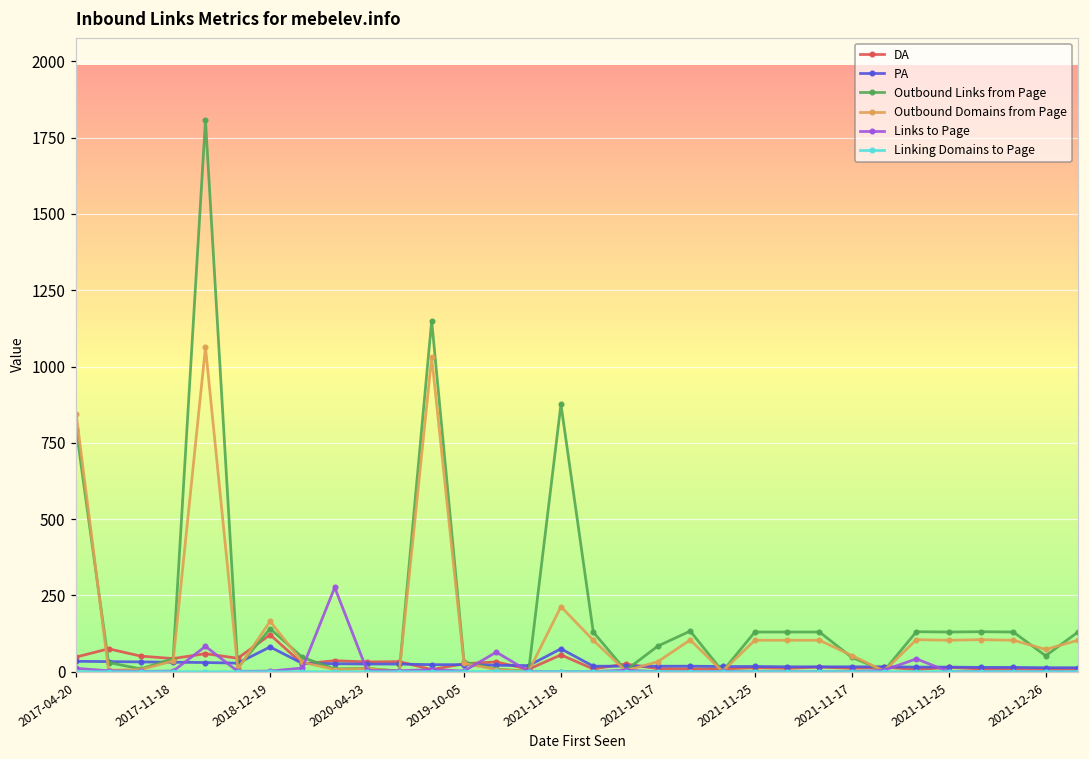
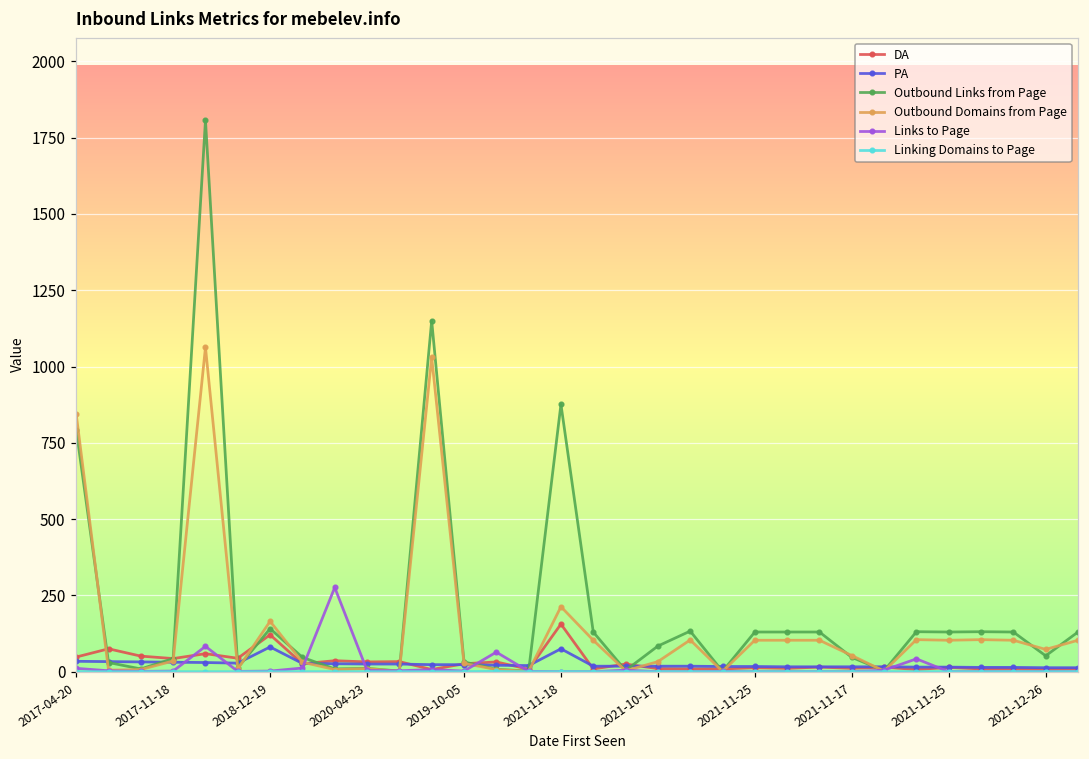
  {
    "DA": {
      "2017-04-20": 50,
      "2018-12-19": 120,
-     "2021-11-18": 60
+     "2021-11-18": 160
    },
    "PA": {
      "2017-04-20": 30,
      "2018-12-19": 80,
      "2021-11-18": 80
    },
    "Outbound Links from Page": {
      "2017-04-20": 790,
      "2018-12-19": 140,
      "2021-11-18": 880,
      "2021-10-17": 80,
      "2021-12-26": 50
    },
    "Outbound Domains from Page": {
      "2017-04-20": 840,
      "2018-12-19": 170,
      "2021-11-18": 210,
      "2021-10-17": 30,
      "2021-12-26": 70
    },
    "Links to Page": {
      "2017-04-20": 10
    },
    "Linking Domains to Page": {
      "2017-04-20": 0
    }
  }
